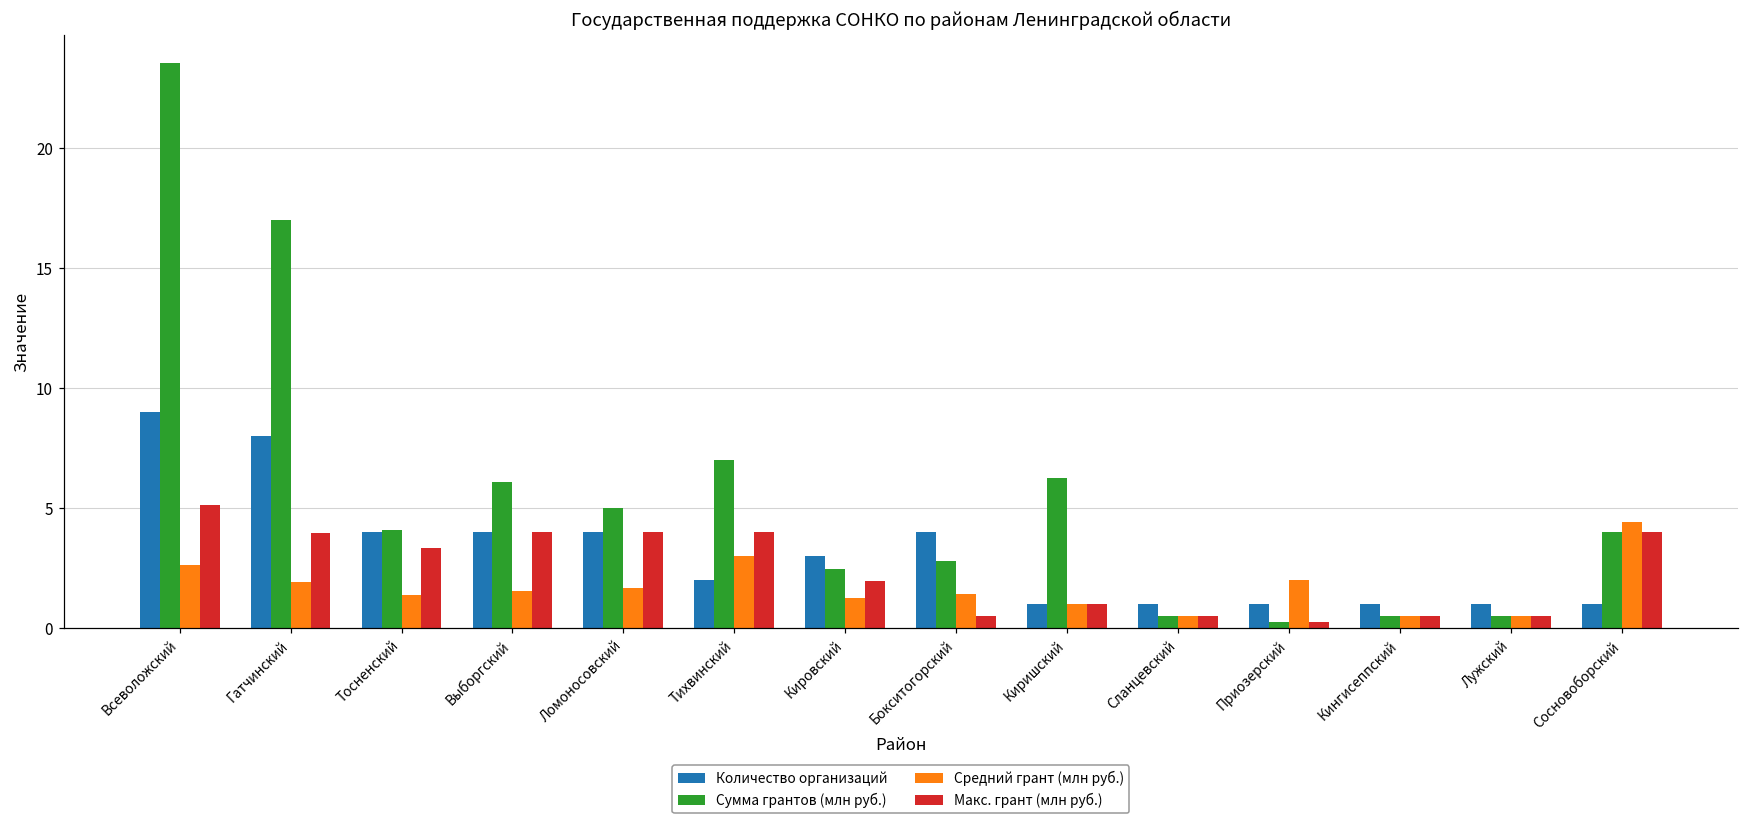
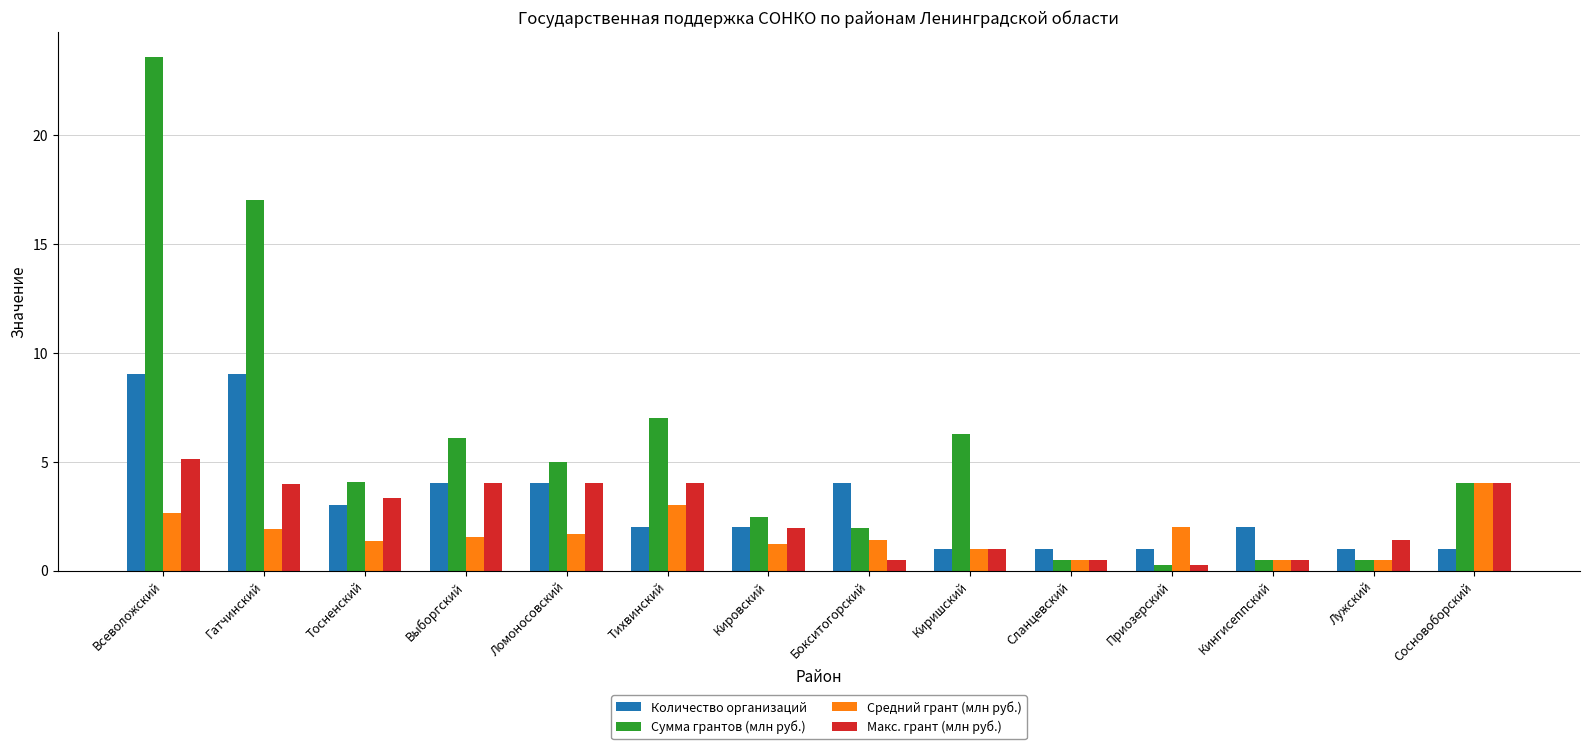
  {
    "Количество организаций": {
      "Всеволожский": 9,
-     "Гатчинский": 8,
-     "Тосненский": 4,
+     "Гатчинский": 9,
+     "Тосненский": 3,
      "Выборгский": 4,
      "Ломоносовский": 4,
      "Тихвинский": 2,
-     "Кировский": 3,
+     "Кировский": 2,
      "Бокситогорский": 4,
      "Киришский": 1,
      "Сланцевский": 1,
      "Приозерский": 1,
-     "Кингисеппский": 1,
+     "Кингисеппский": 2,
      "Лужский": 1,
      "Сосновоборский": 1
    },
    "Сумма грантов (млн руб.)": {
      "Всеволожский": 23.6,
      "Гатчинский": 17.0,
      "Тосненский": 4.1,
      "Выборгский": 6.1,
      "Ломоносовский": 5.0,
      "Тихвинский": 7.0,
      "Кировский": 2.5,
-     "Бокситогорский": 2.8,
+     "Бокситогорский": 1.9,
      "Киришский": 6.3,
      "Сланцевский": 0.5,
      "Приозерский": 0.3,
      "Кингисеппский": 0.5,
      "Лужский": 0.5,
      "Сосновоборский": 4.0
    },
    "Средний грант (млн руб.)": {
      "Всеволожский": 2.6,
      "Гатчинский": 1.9,
      "Тосненский": 1.4,
      "Выборгский": 1.5,
      "Ломоносовский": 1.7,
      "Тихвинский": 3.0,
      "Кировский": 1.2,
      "Бокситогорский": 1.4,
      "Киришский": 1.0,
      "Сланцевский": 0.5,
      "Приозерский": 2.0,
      "Кингисеппский": 0.5,
      "Лужский": 0.5,
-     "Сосновоборский": 4.4
+     "Сосновоборский": 4.0
    },
    "Макс. грант (млн руб.)": {
      "Всеволожский": 5.1,
      "Гатчинский": 4.0,
      "Тосненский": 3.3,
      "Выборгский": 4.0,
      "Ломоносовский": 4.0,
      "Тихвинский": 4.0,
      "Кировский": 2.0,
      "Бокситогорский": 0.5,
      "Киришский": 1.0,
      "Сланцевский": 0.5,
      "Приозерский": 0.3,
      "Кингисеппский": 0.5,
-     "Лужский": 0.5,
+     "Лужский": 1.4,
      "Сосновоборский": 4.0
    }
  }
